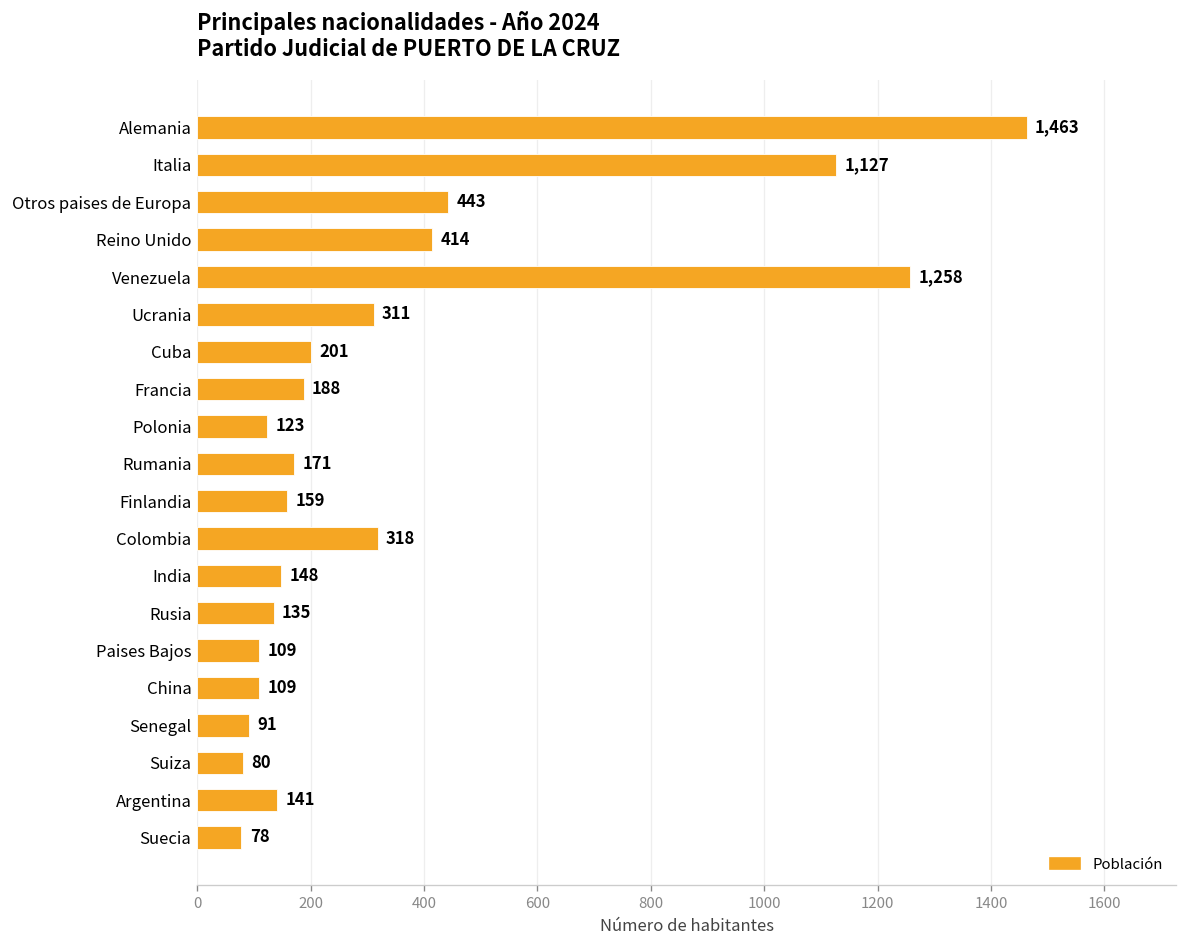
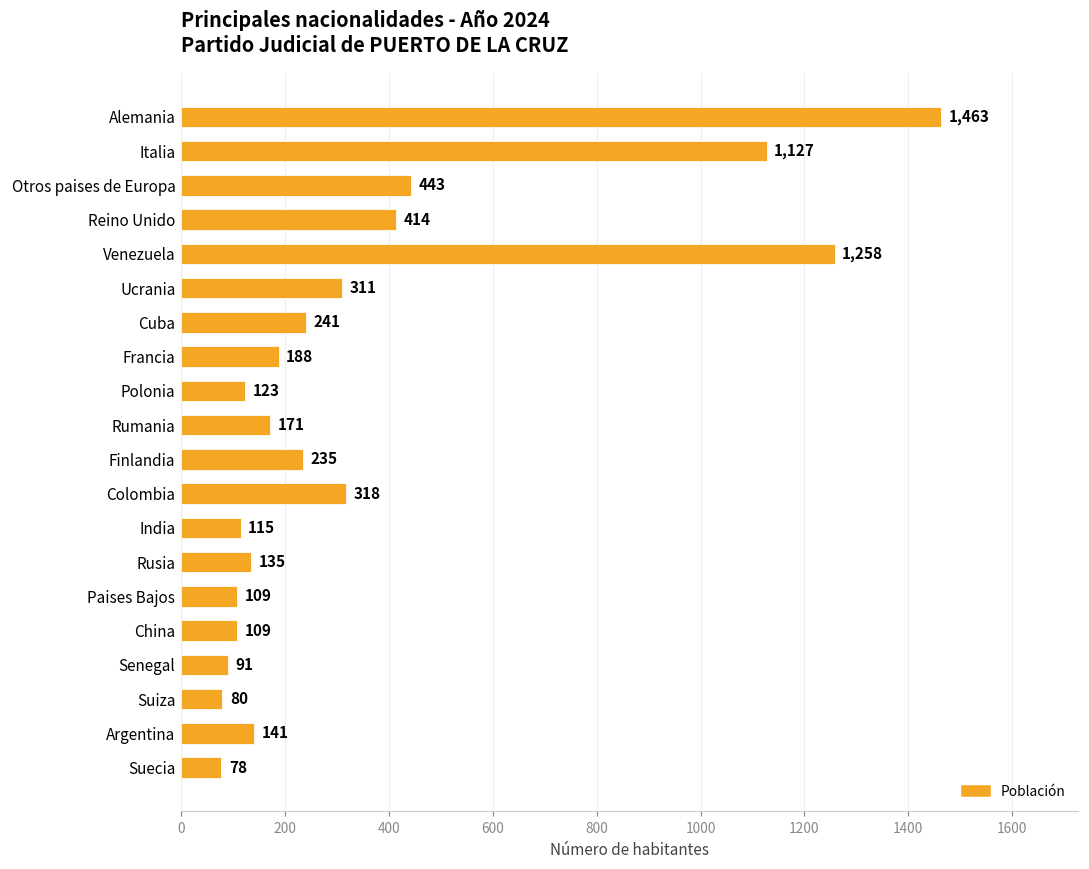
  {
    "Alemania": "1,463",
    "Italia": "1,127",
    "Otros paises de Europa": "443",
    "Reino Unido": "414",
    "Venezuela": "1,258",
    "Ucrania": "311",
-   "Cuba": "201",
+   "Cuba": "241",
    "Francia": "188",
    "Polonia": "123",
    "Rumania": "171",
-   "Finlandia": "159",
+   "Finlandia": "235",
    "Colombia": "318",
-   "India": "148",
+   "India": "115",
    "Rusia": "135",
    "Paises Bajos": "109",
    "China": "109",
    "Senegal": "91",
    "Suiza": "80",
    "Argentina": "141",
    "Suecia": "78"
  }
